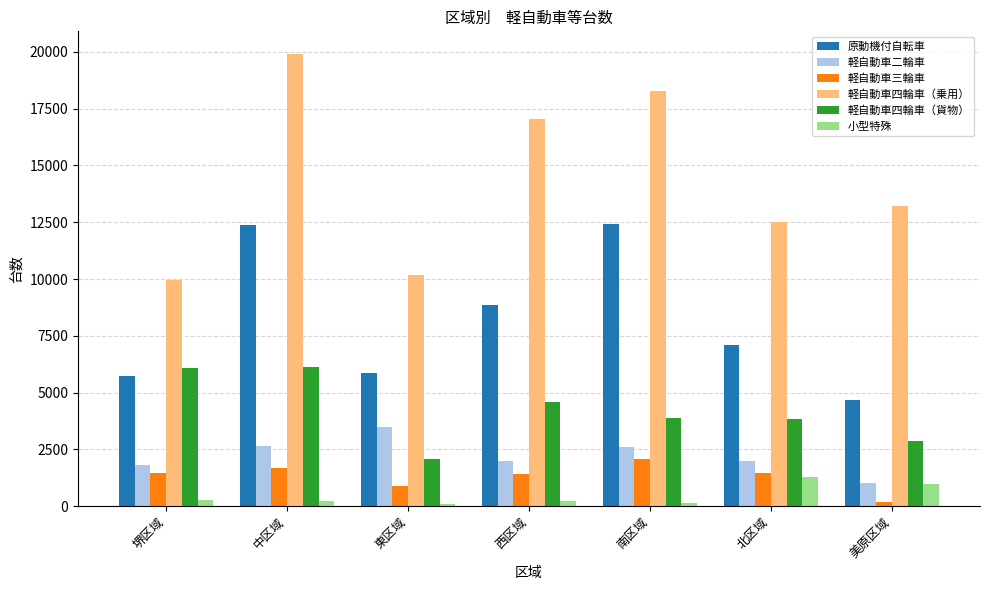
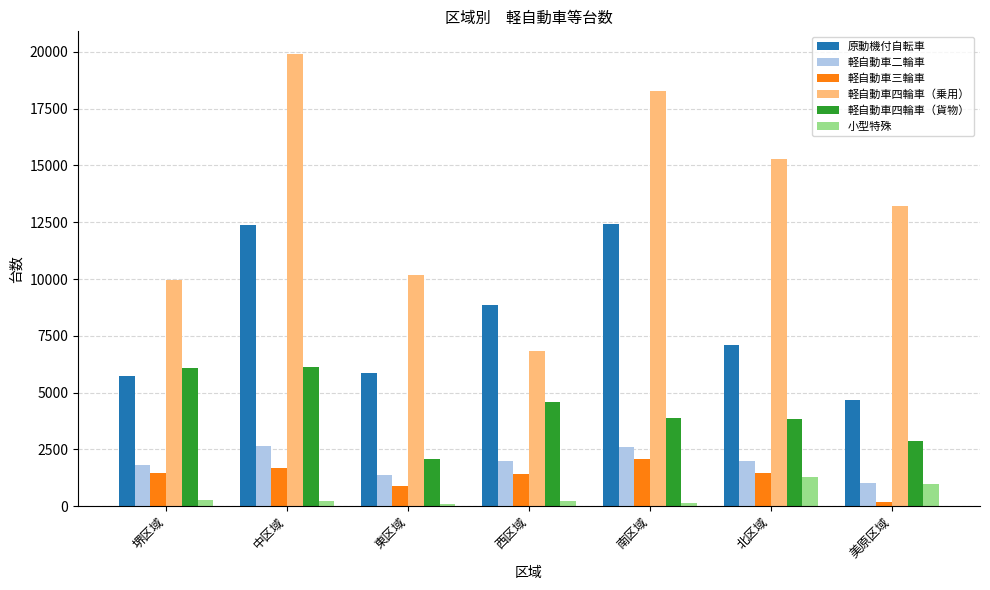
  {
    "原動機付自転車": {
      "堺区域": 5700,
      "中区域": 12400,
      "東区域": 5900,
      "西区域": 8800,
      "南区域": 12400,
      "北区域": 7100,
      "美原区域": 4700
    },
    "軽自動車二輪車": {
      "堺区域": 1800,
      "中区域": 2700,
-     "東区域": 3500,
+     "東区域": 1400,
      "西区域": 2000,
      "南区域": 2600,
      "北区域": 2000,
      "美原区域": 1000
    },
    "軽自動車三輪車": {
      "堺区域": 1500,
      "中区域": 1700,
      "東区域": 900,
      "西区域": 1400,
      "南区域": 2100,
      "北区域": 1500,
      "美原区域": 200
    },
    "軽自動車四輪車（乗用）": {
      "堺区域": 10000,
      "中区域": 19900,
      "東区域": 10200,
-     "西区域": 17000,
+     "西区域": 6800,
      "南区域": 18300,
-     "北区域": 12500,
+     "北区域": 15300,
      "美原区域": 13200
    },
    "軽自動車四輪車（貨物）": {
      "堺区域": 6100,
      "中区域": 6100,
      "東区域": 2100,
      "西区域": 4600,
      "南区域": 3900,
      "北区域": 3800,
      "美原区域": 2800
    },
    "小型特殊": {
      "堺区域": 300,
      "中区域": 200,
      "西区域": 200,
      "南区域": 200,
      "北区域": 1300,
      "美原区域": 1000
    }
  }
